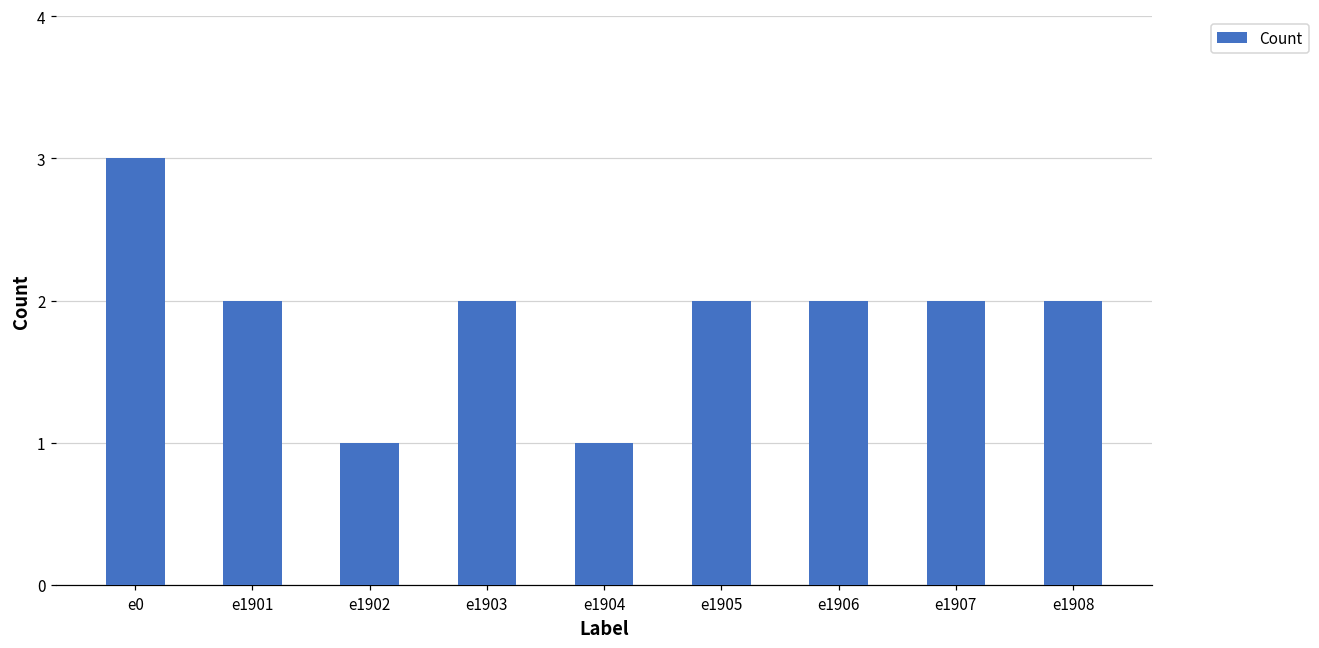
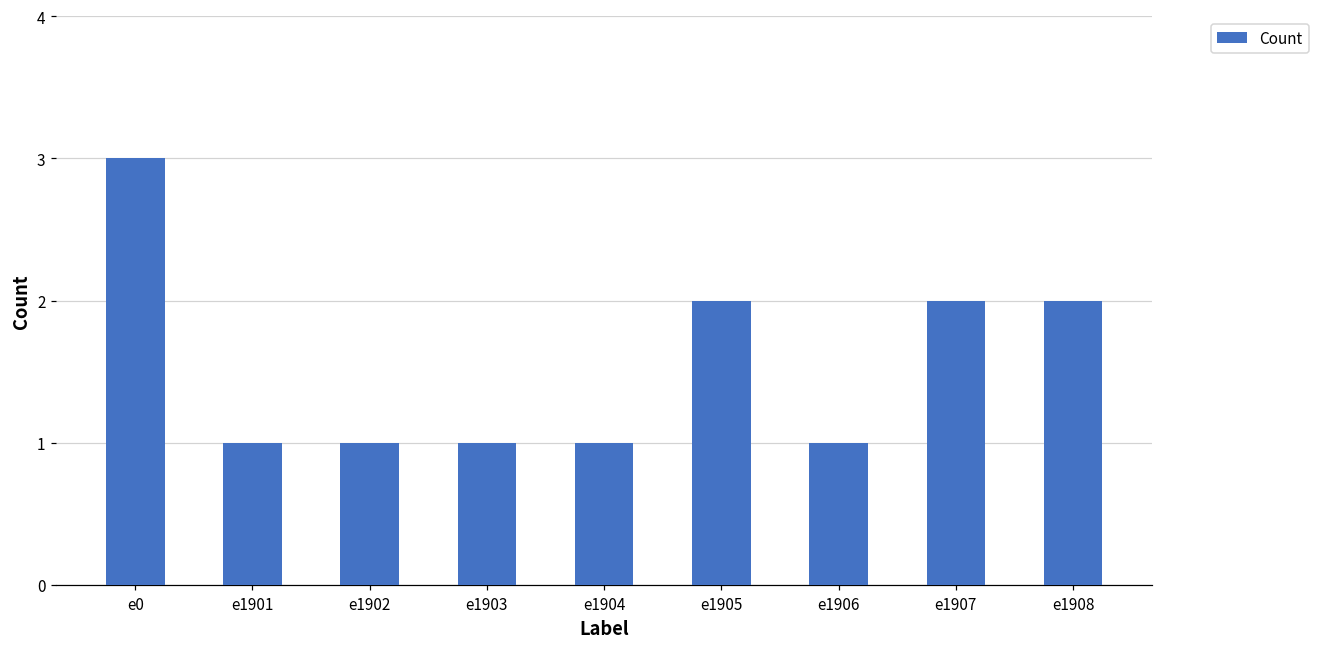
  {
    "e0": 3,
-   "e1901": 2,
+   "e1901": 1,
    "e1902": 1,
-   "e1903": 2,
+   "e1903": 1,
    "e1904": 1,
    "e1905": 2,
-   "e1906": 2,
+   "e1906": 1,
    "e1907": 2,
    "e1908": 2
  }
